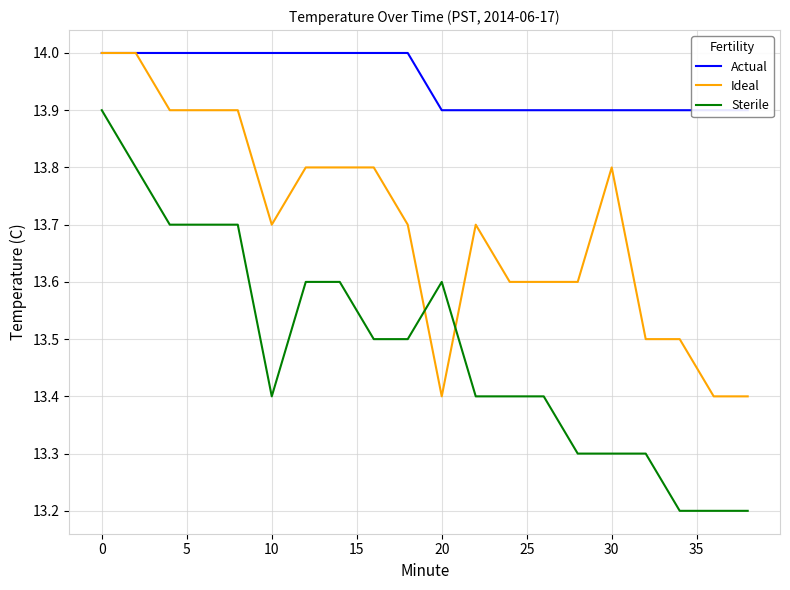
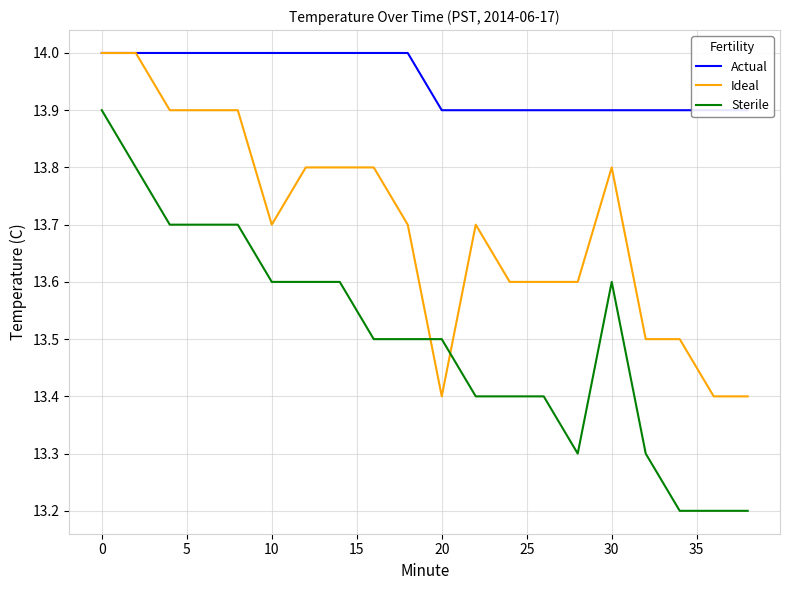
  {
    "Actual": {
      "10": 14.0,
      "20": 13.9,
      "30": 13.9
    },
    "Ideal": {
      "10": 13.7,
      "20": 13.4,
      "30": 13.8
    },
    "Sterile": {
      "0": 13.9,
-     "10": 13.4,
-     "20": 13.6,
-     "30": 13.3
+     "10": 13.6,
+     "20": 13.5,
+     "30": 13.6
    }
  }
